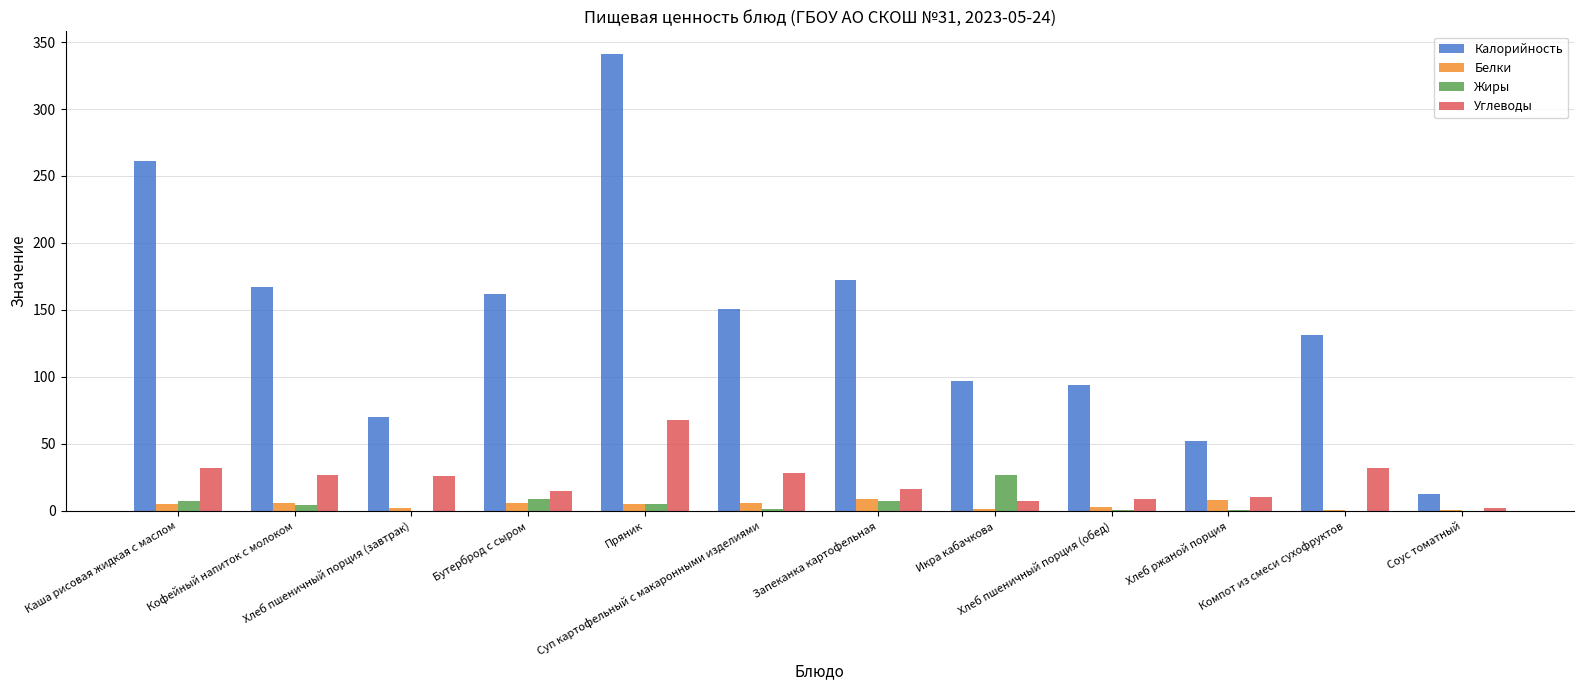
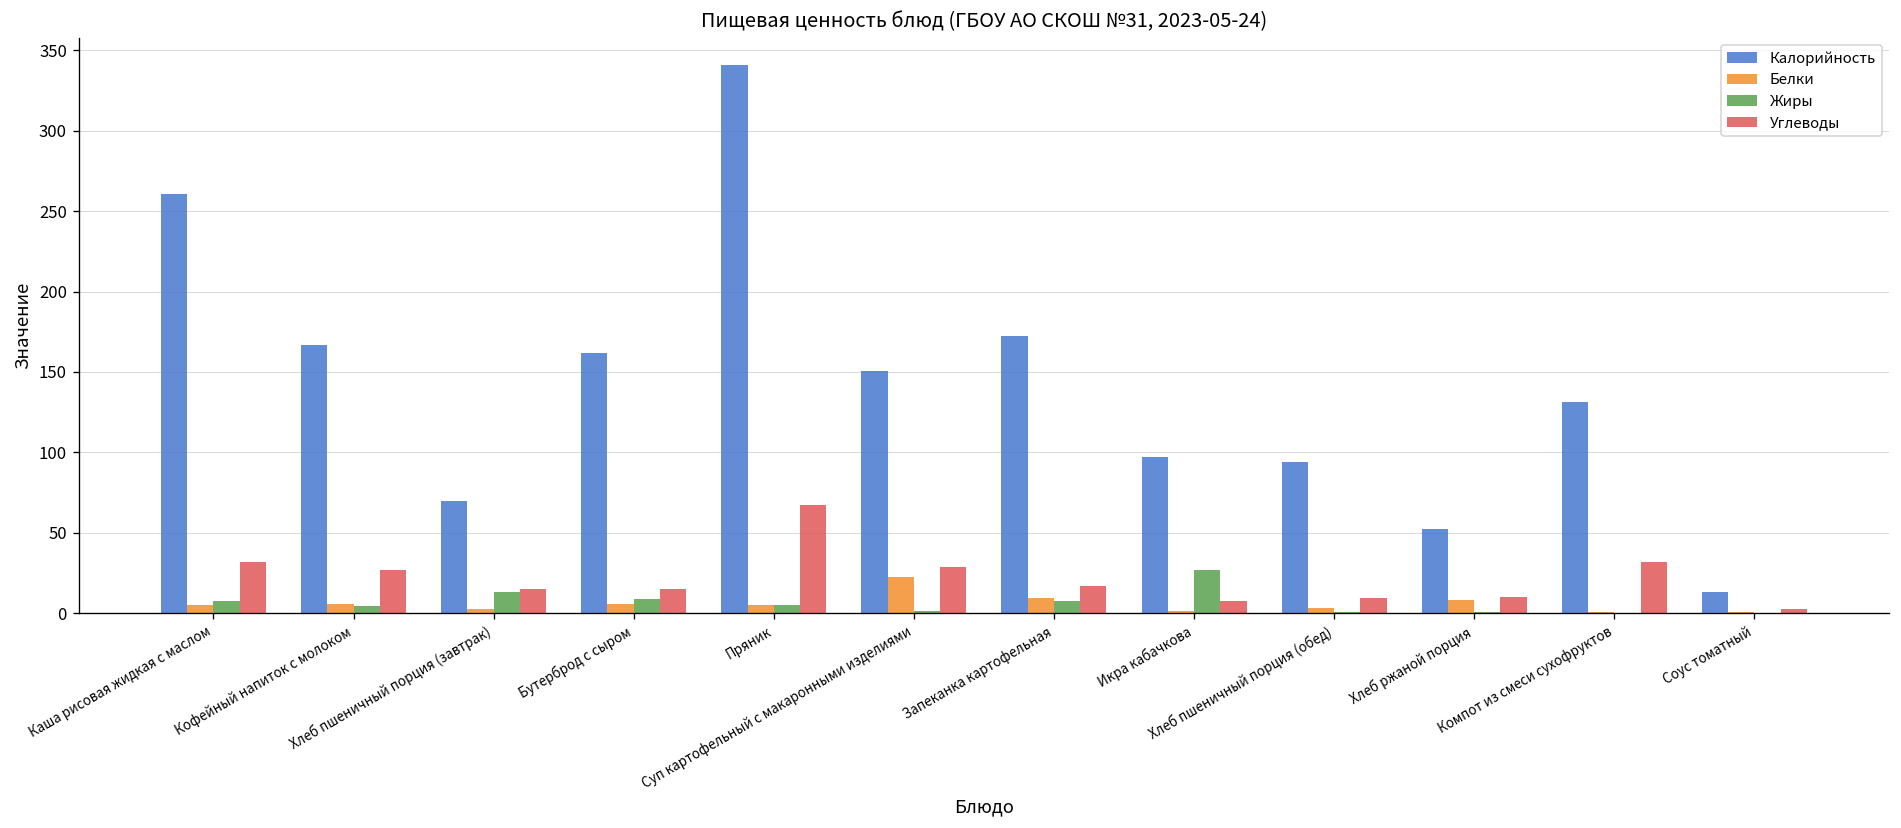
  {
    "Калорийность": {
      "Каша рисовая жидкая с маслом": 261,
      "Кофейный напиток с молоком": 167,
      "Хлеб пшеничный порция (завтрак)": 70,
      "Бутерброд с сыром": 162,
      "Пряник": 341,
      "Суп картофельный с макаронными изделиями": 151,
      "Запеканка картофельная": 172,
      "Икра кабачкова": 97,
      "Хлеб пшеничный порция (обед)": 94,
      "Хлеб ржаной порция": 52,
      "Компот из смеси сухофруктов": 131,
      "Соус томатный": 13
    },
    "Белки": {
      "Каша рисовая жидкая с маслом": 5,
      "Кофейный напиток с молоком": 6,
      "Хлеб пшеничный порция (завтрак)": 2,
      "Бутерброд с сыром": 6,
      "Пряник": 5,
-     "Суп картофельный с макаронными изделиями": 6,
+     "Суп картофельный с макаронными изделиями": 22,
      "Запеканка картофельная": 9,
      "Хлеб пшеничный порция (обед)": 3,
      "Хлеб ржаной порция": 8
    },
    "Жиры": {
      "Каша рисовая жидкая с маслом": 8,
      "Кофейный напиток с молоком": 4,
-     "Хлеб пшеничный порция (завтрак)": 0,
+     "Хлеб пшеничный порция (завтрак)": 13,
      "Бутерброд с сыром": 9,
      "Пряник": 5,
      "Запеканка картофельная": 8,
      "Икра кабачкова": 27
    },
    "Углеводы": {
      "Каша рисовая жидкая с маслом": 32,
      "Кофейный напиток с молоком": 27,
-     "Хлеб пшеничный порция (завтрак)": 26,
+     "Хлеб пшеничный порция (завтрак)": 15,
      "Бутерброд с сыром": 15,
      "Пряник": 67,
      "Суп картофельный с макаронными изделиями": 29,
      "Запеканка картофельная": 17,
      "Икра кабачкова": 7,
      "Хлеб пшеничный порция (обед)": 9,
      "Хлеб ржаной порция": 10,
      "Компот из смеси сухофруктов": 32,
      "Соус томатный": 2
    }
  }
